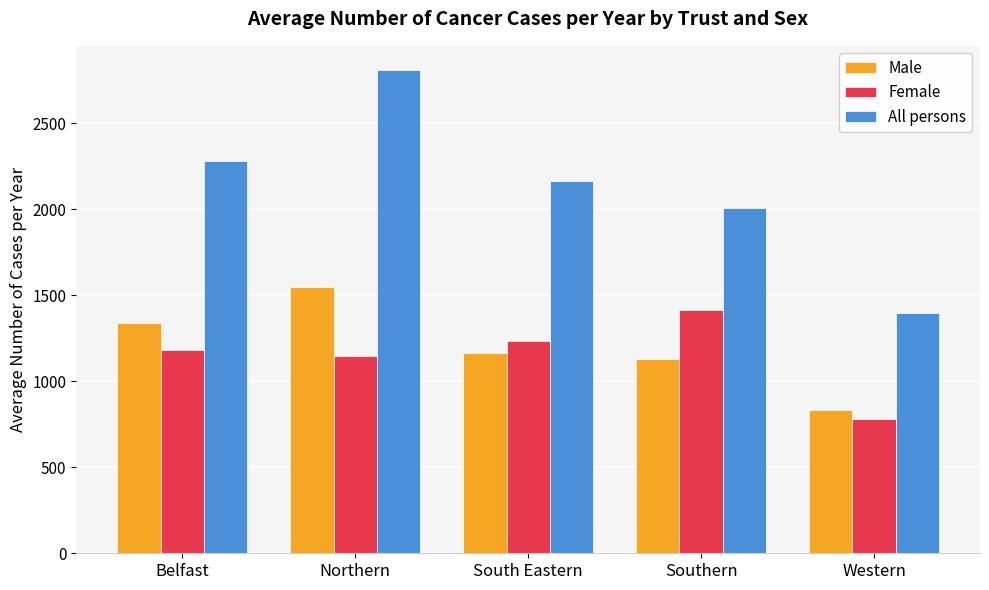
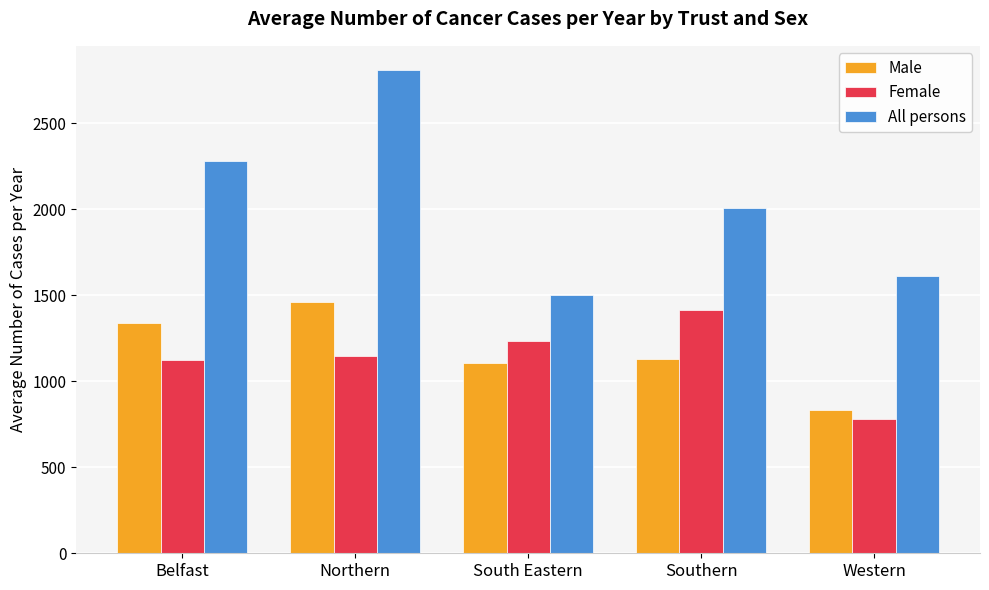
  {
    "Male": {
      "Belfast": 1340,
-     "Northern": 1550,
-     "South Eastern": 1160,
+     "Northern": 1460,
+     "South Eastern": 1100,
      "Southern": 1130,
      "Western": 830
    },
    "Female": {
-     "Belfast": 1180,
+     "Belfast": 1120,
      "Northern": 1150,
      "South Eastern": 1240,
      "Southern": 1410,
      "Western": 780
    },
    "All persons": {
      "Belfast": 2280,
      "Northern": 2810,
-     "South Eastern": 2160,
+     "South Eastern": 1500,
      "Southern": 2010,
-     "Western": 1400
+     "Western": 1610
    }
  }
